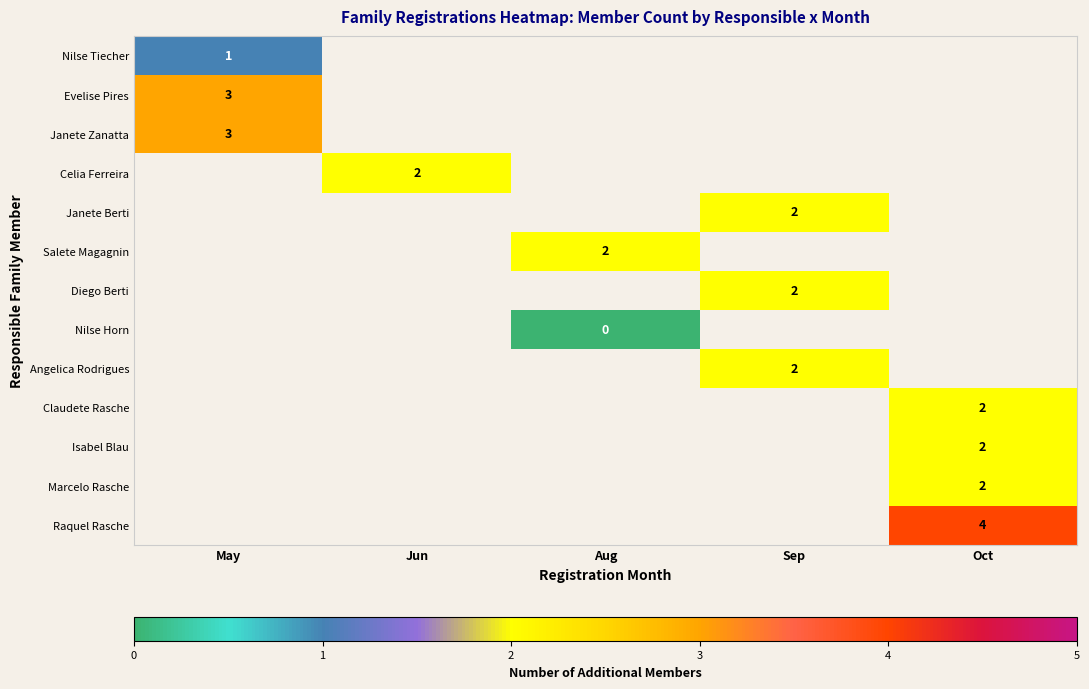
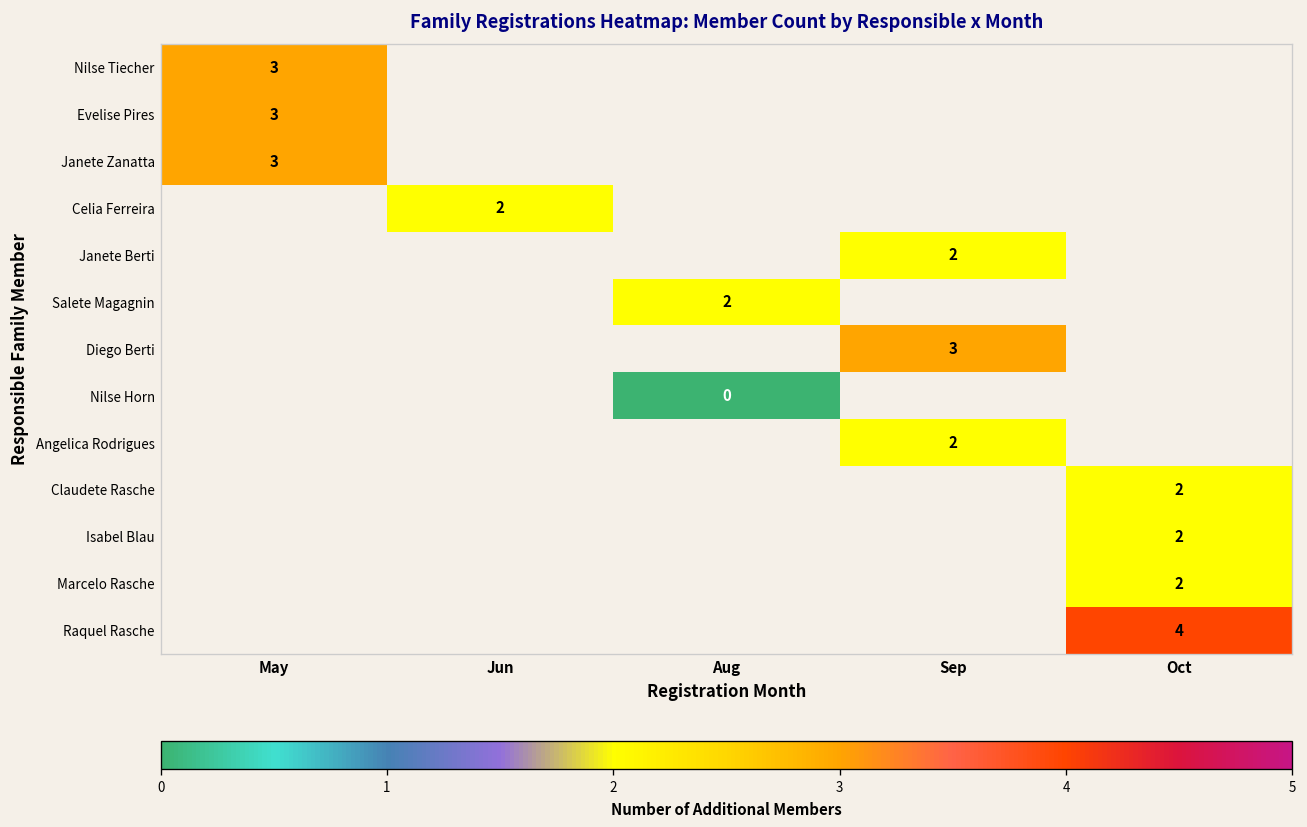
  {
    "Nilse Tiecher": {
-     "May": 1
+     "May": 3
    },
    "Evelise Pires": {
      "May": 3
    },
    "Janete Zanatta": {
      "May": 3
    },
    "Celia Ferreira": {
      "Jun": 2
    },
    "Janete Berti": {
      "Sep": 2
    },
    "Salete Magagnin": {
      "Aug": 2
    },
    "Diego Berti": {
-     "Sep": 2
+     "Sep": 3
    },
    "Nilse Horn": {
      "Aug": 0
    },
    "Angelica Rodrigues": {
      "Sep": 2
    },
    "Claudete Rasche": {
      "Oct": 2
    },
    "Isabel Blau": {
      "Oct": 2
    },
    "Marcelo Rasche": {
      "Oct": 2
    },
    "Raquel Rasche": {
      "Oct": 4
    }
  }
